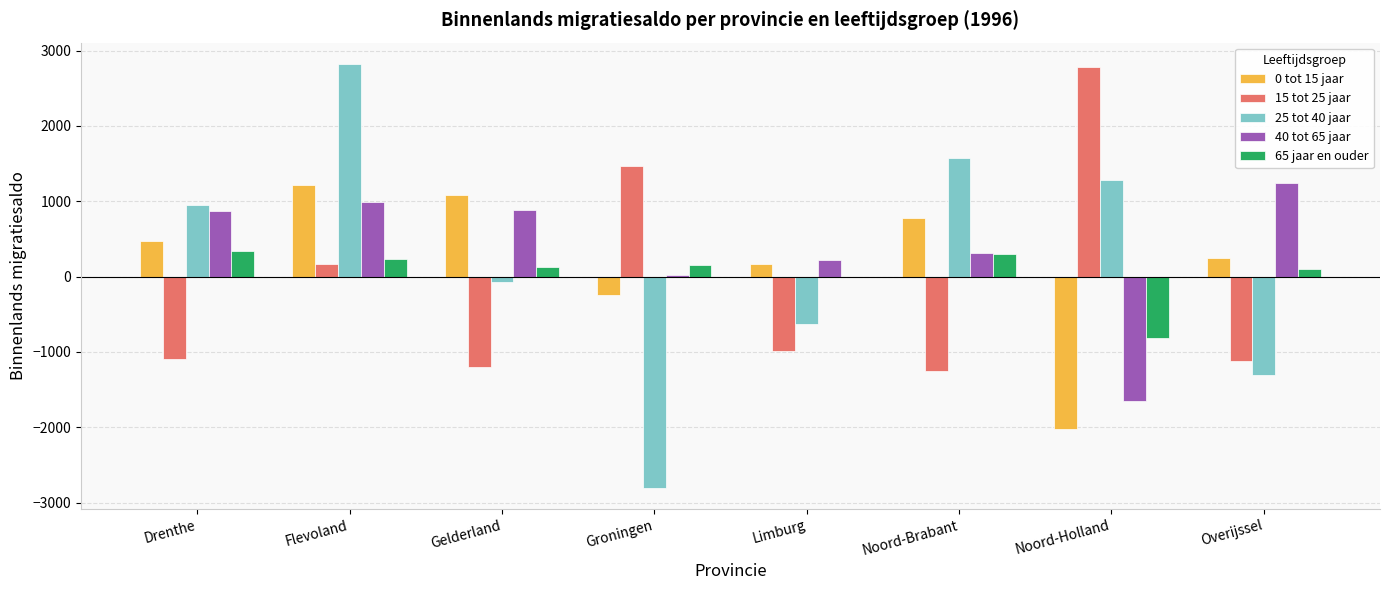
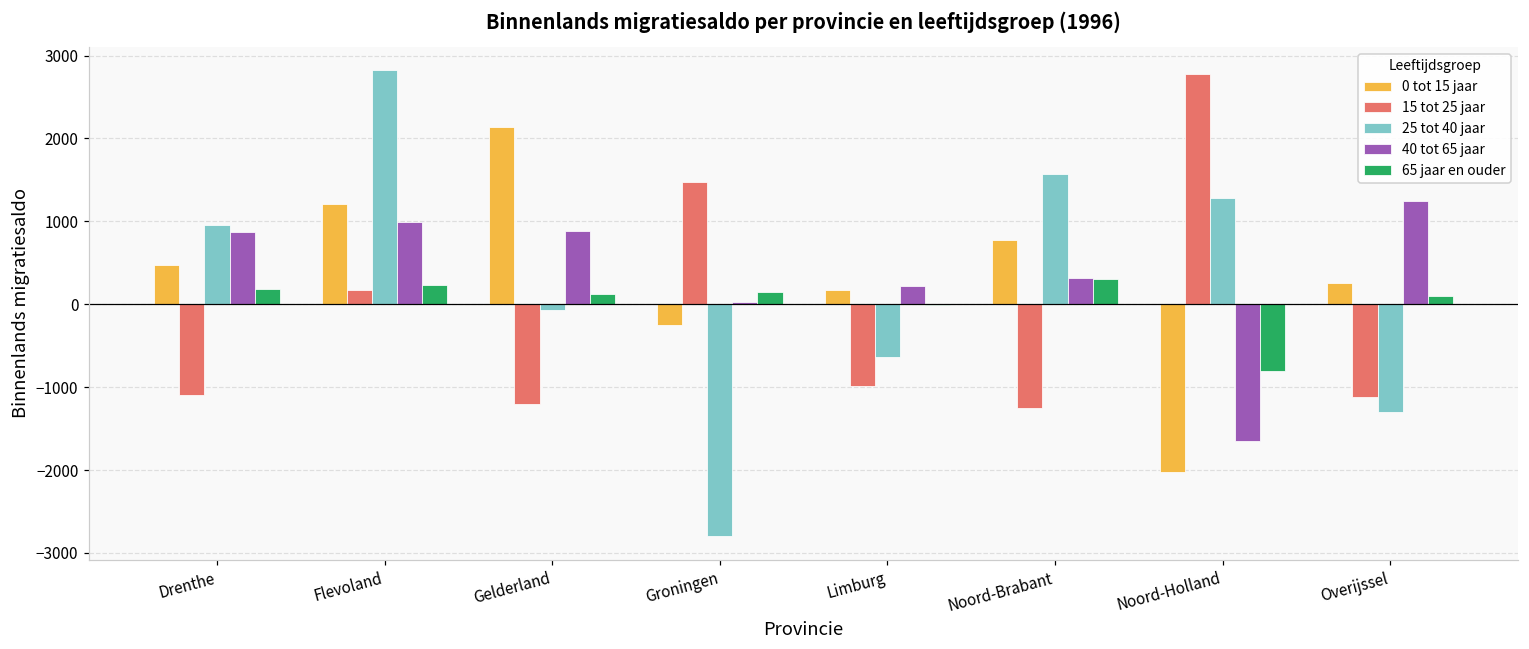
  {
    "0 tot 15 jaar": {
      "Drenthe": 500,
      "Flevoland": 1200,
-     "Gelderland": 1100,
+     "Gelderland": 2100,
      "Groningen": -200,
      "Limburg": 200,
      "Noord-Brabant": 800,
      "Noord-Holland": -2000,
      "Overijssel": 300
    },
    "15 tot 25 jaar": {
      "Drenthe": -1100,
      "Flevoland": 200,
      "Gelderland": -1200,
      "Groningen": 1500,
      "Limburg": -1000,
      "Noord-Brabant": -1200,
      "Noord-Holland": 2800,
      "Overijssel": -1100
    },
    "25 tot 40 jaar": {
      "Drenthe": 1000,
      "Flevoland": 2800,
      "Gelderland": -100,
      "Groningen": -2800,
      "Limburg": -600,
      "Noord-Brabant": 1600,
      "Noord-Holland": 1300,
      "Overijssel": -1300
    },
    "40 tot 65 jaar": {
      "Drenthe": 900,
      "Flevoland": 1000,
      "Gelderland": 900,
      "Limburg": 200,
      "Noord-Brabant": 300,
      "Noord-Holland": -1700,
      "Overijssel": 1200
    },
    "65 jaar en ouder": {
-     "Drenthe": 300,
+     "Drenthe": 200,
      "Flevoland": 200,
      "Gelderland": 100,
      "Groningen": 200,
      "Noord-Brabant": 300,
      "Noord-Holland": -800,
      "Overijssel": 100
    }
  }
